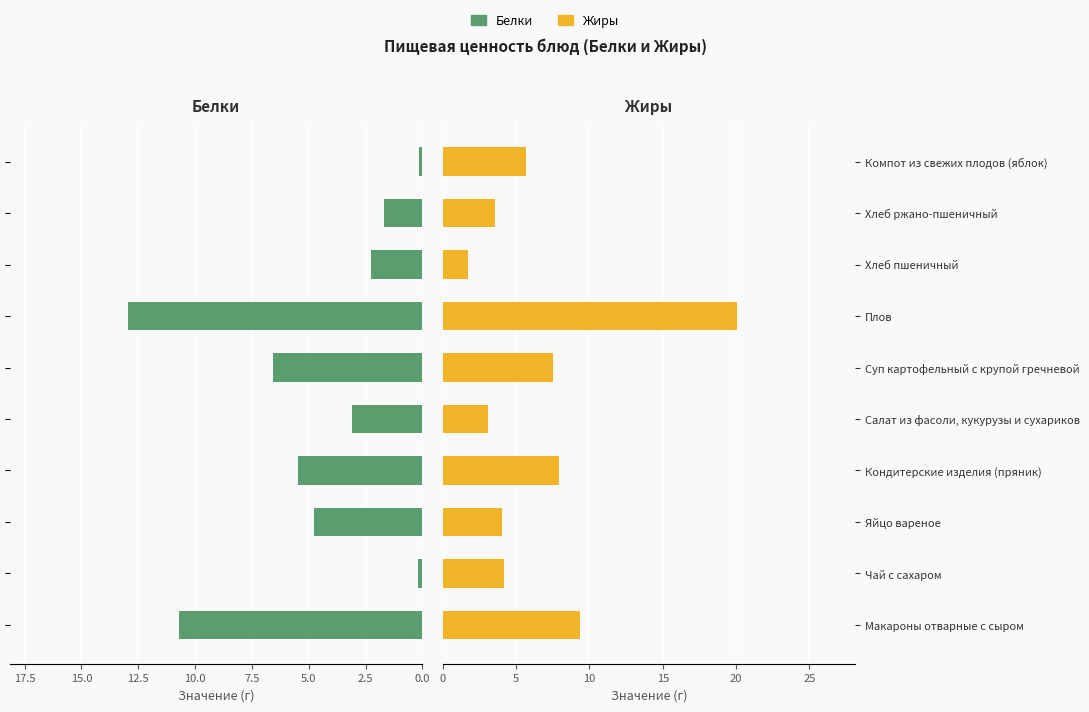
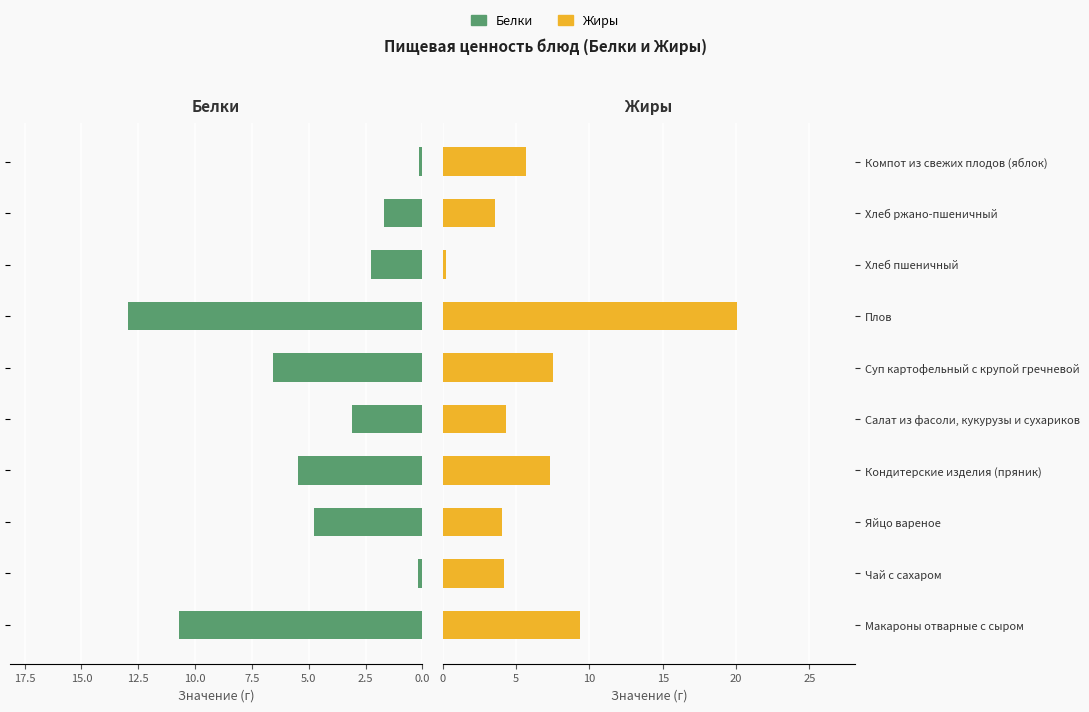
  {
    "Жиры": {
      "Компот из свежих плодов (яблок)": 5.7,
      "Хлеб ржано-пшеничный": 3.6,
-     "Хлеб пшеничный": 1.7,
+     "Хлеб пшеничный": 0.2,
      "Плов": 20.1,
      "Суп картофельный с крупой гречневой": 7.5,
-     "Салат из фасоли, кукурузы и сухариков": 3.1,
-     "Кондитерские изделия (пряник)": 7.9,
+     "Салат из фасоли, кукурузы и сухариков": 4.3,
+     "Кондитерские изделия (пряник)": 7.3,
      "Яйцо вареное": 4.0,
      "Чай с сахаром": 4.2,
      "Макароны отварные с сыром": 9.4
    }
  }
